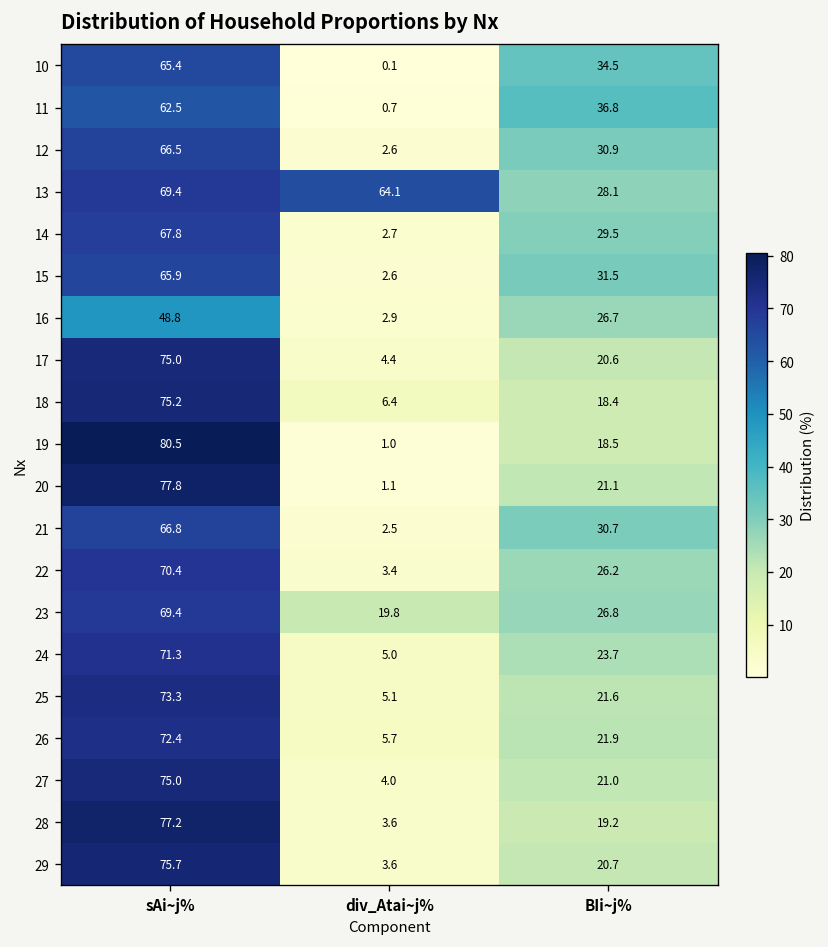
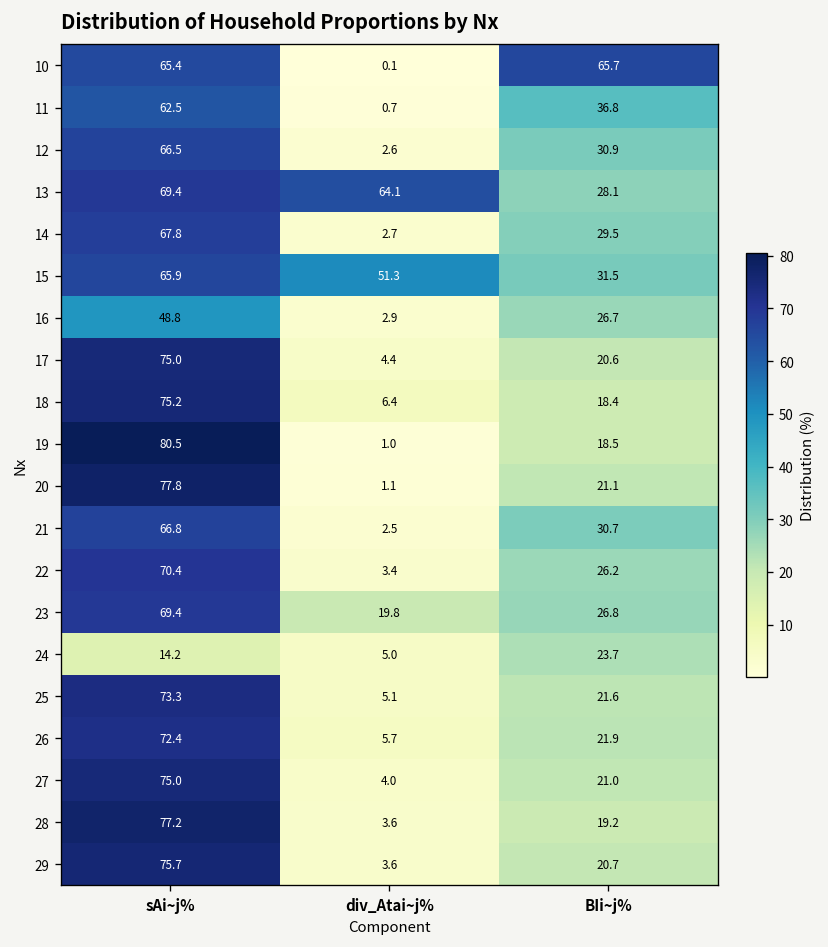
  {
    "10": {
      "sAi~j%": 65.4,
      "div_Atai~j%": 0.1,
-     "BIi~j%": 34.5
+     "BIi~j%": 65.7
    },
    "11": {
      "sAi~j%": 62.5,
      "div_Atai~j%": 0.7,
      "BIi~j%": 36.8
    },
    "12": {
      "sAi~j%": 66.5,
      "div_Atai~j%": 2.6,
      "BIi~j%": 30.9
    },
    "13": {
      "sAi~j%": 69.4,
      "div_Atai~j%": 64.1,
      "BIi~j%": 28.1
    },
    "14": {
      "sAi~j%": 67.8,
      "div_Atai~j%": 2.7,
      "BIi~j%": 29.5
    },
    "15": {
      "sAi~j%": 65.9,
-     "div_Atai~j%": 2.6,
+     "div_Atai~j%": 51.3,
      "BIi~j%": 31.5
    },
    "16": {
      "sAi~j%": 48.8,
      "div_Atai~j%": 2.9,
      "BIi~j%": 26.7
    },
    "17": {
      "sAi~j%": 75.0,
      "div_Atai~j%": 4.4,
      "BIi~j%": 20.6
    },
    "18": {
      "sAi~j%": 75.2,
      "div_Atai~j%": 6.4,
      "BIi~j%": 18.4
    },
    "19": {
      "sAi~j%": 80.5,
      "div_Atai~j%": 1.0,
      "BIi~j%": 18.5
    },
    "20": {
      "sAi~j%": 77.8,
      "div_Atai~j%": 1.1,
      "BIi~j%": 21.1
    },
    "21": {
      "sAi~j%": 66.8,
      "div_Atai~j%": 2.5,
      "BIi~j%": 30.7
    },
    "22": {
      "sAi~j%": 70.4,
      "div_Atai~j%": 3.4,
      "BIi~j%": 26.2
    },
    "23": {
      "sAi~j%": 69.4,
      "div_Atai~j%": 19.8,
      "BIi~j%": 26.8
    },
    "24": {
-     "sAi~j%": 71.3,
+     "sAi~j%": 14.2,
      "div_Atai~j%": 5.0,
      "BIi~j%": 23.7
    },
    "25": {
      "sAi~j%": 73.3,
      "div_Atai~j%": 5.1,
      "BIi~j%": 21.6
    },
    "26": {
      "sAi~j%": 72.4,
      "div_Atai~j%": 5.7,
      "BIi~j%": 21.9
    },
    "27": {
      "sAi~j%": 75.0,
      "div_Atai~j%": 4.0,
      "BIi~j%": 21.0
    },
    "28": {
      "sAi~j%": 77.2,
      "div_Atai~j%": 3.6,
      "BIi~j%": 19.2
    },
    "29": {
      "sAi~j%": 75.7,
      "div_Atai~j%": 3.6,
      "BIi~j%": 20.7
    }
  }
